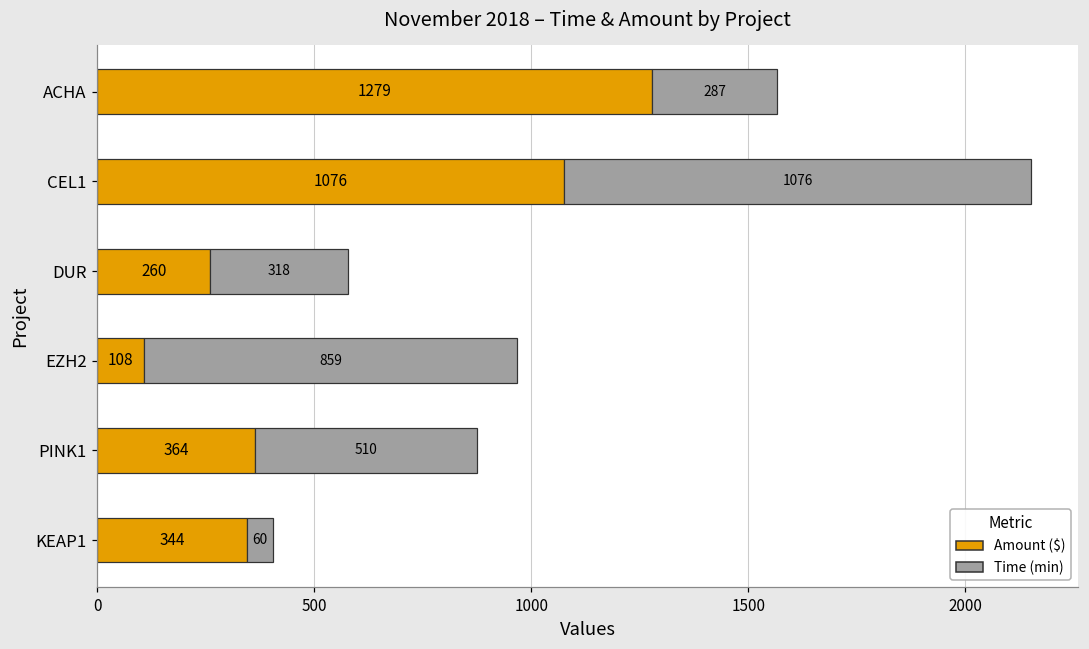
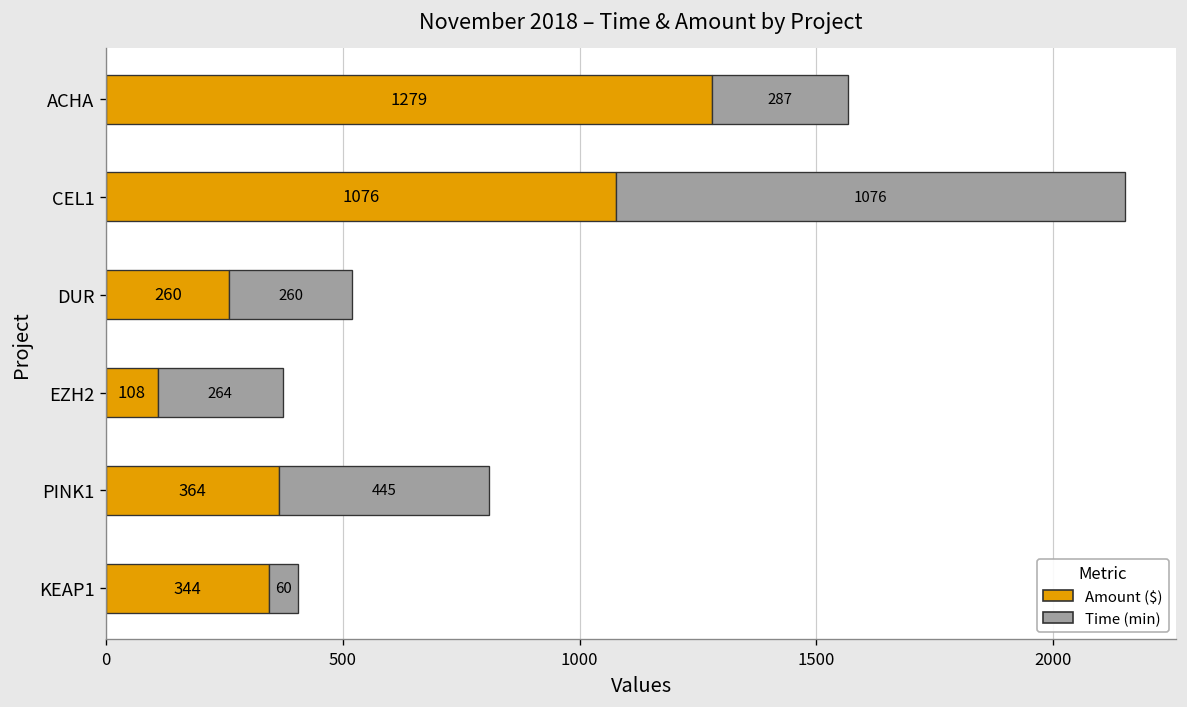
  {
    "Amount ($)": {
      "ACHA": 1279,
      "CEL1": 1076,
      "DUR": 260,
      "EZH2": 108,
      "PINK1": 364,
      "KEAP1": 344
    },
    "Time (min)": {
      "ACHA": 287,
      "CEL1": 1076,
-     "DUR": 318,
-     "EZH2": 859,
-     "PINK1": 510,
+     "DUR": 260,
+     "EZH2": 264,
+     "PINK1": 445,
      "KEAP1": 60
    }
  }
